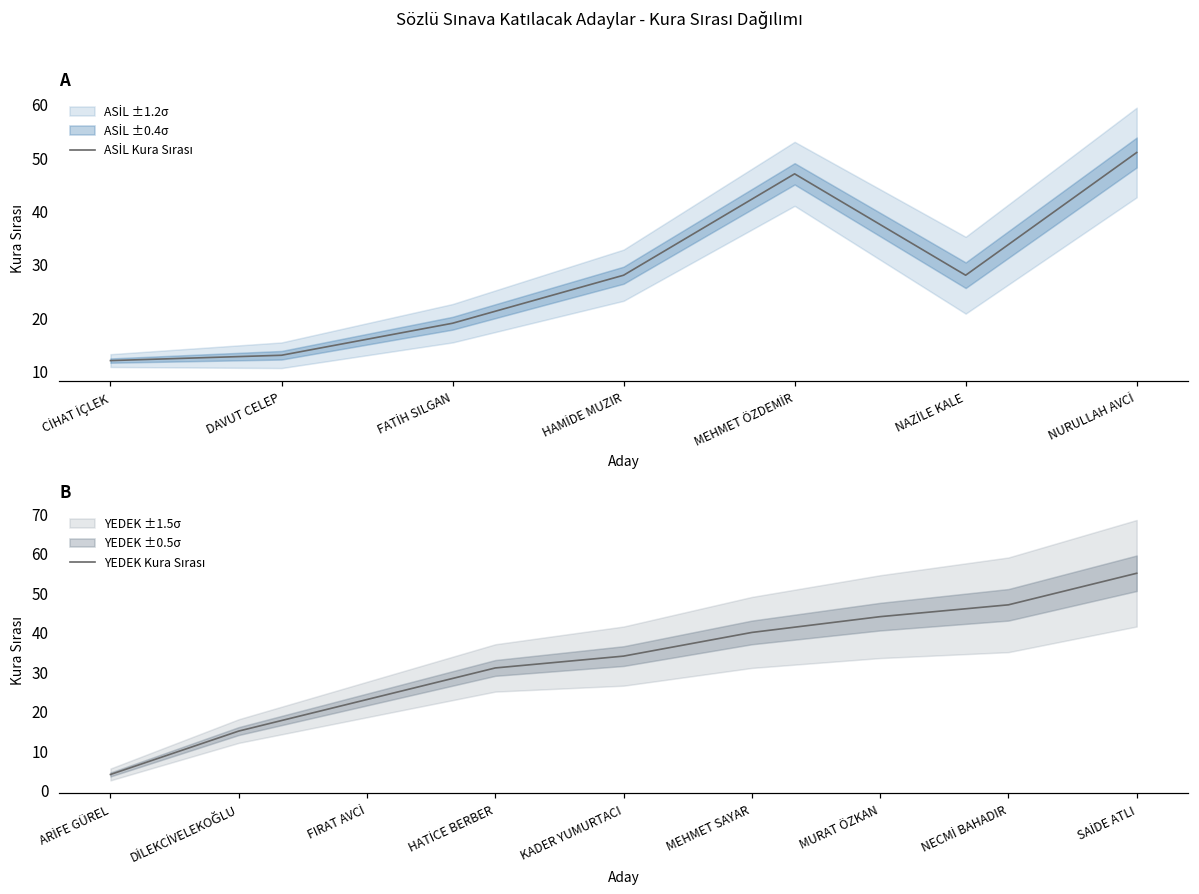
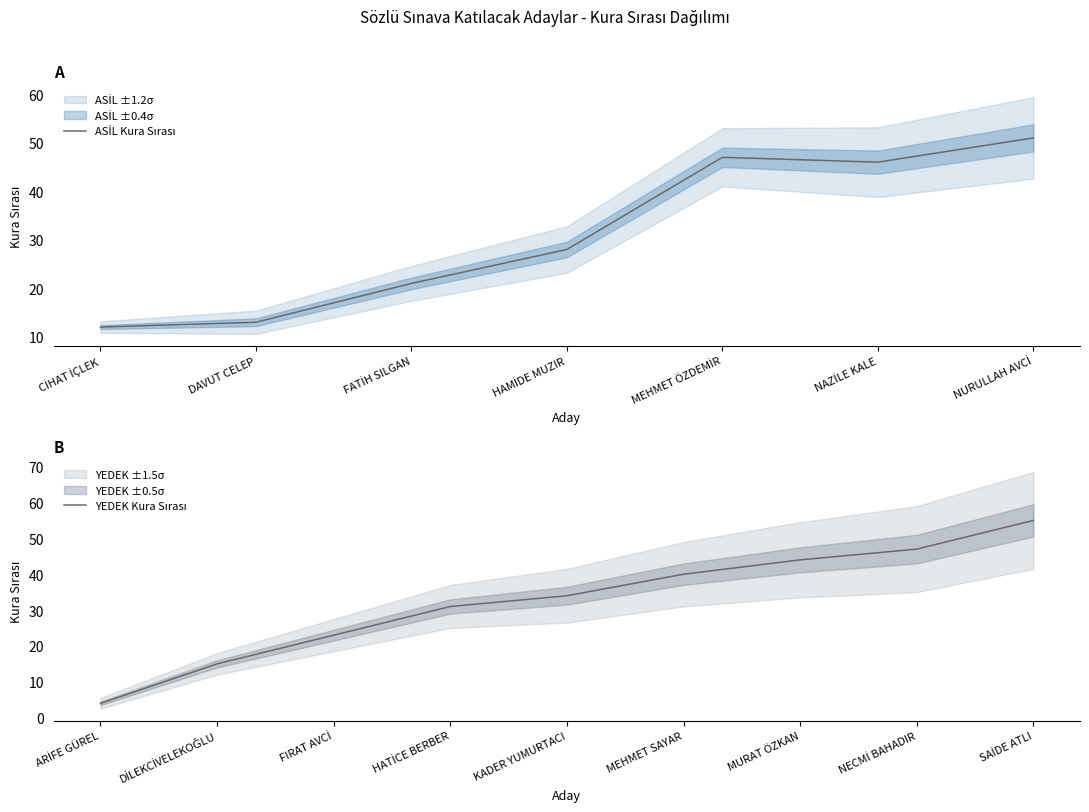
  {
    "A": {
      "ASİL Kura Sırası": {
        "DAVUT CELEP": 13,
-       "FATİH SILGAN": 19,
+       "FATİH SILGAN": 21,
        "HAMİDE MUZIR": 28,
        "MEHMET ÖZDEMİR": 47,
-       "NAZİLE KALE": 28,
+       "NAZİLE KALE": 46,
        "NURULLAH AVCİ": 51
      }
    }
  }
